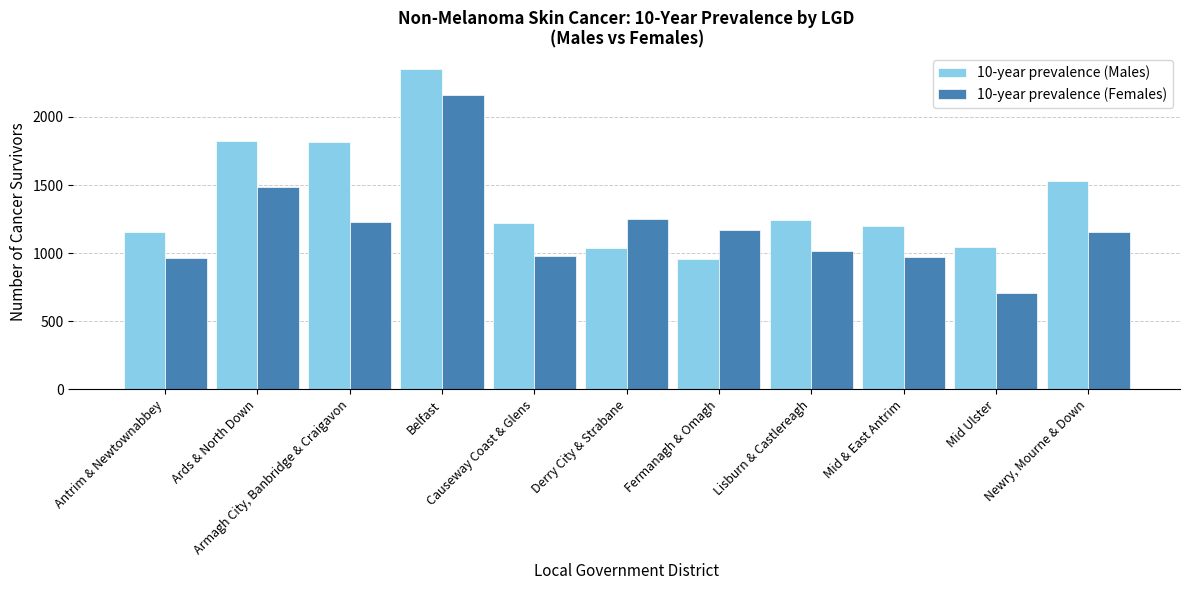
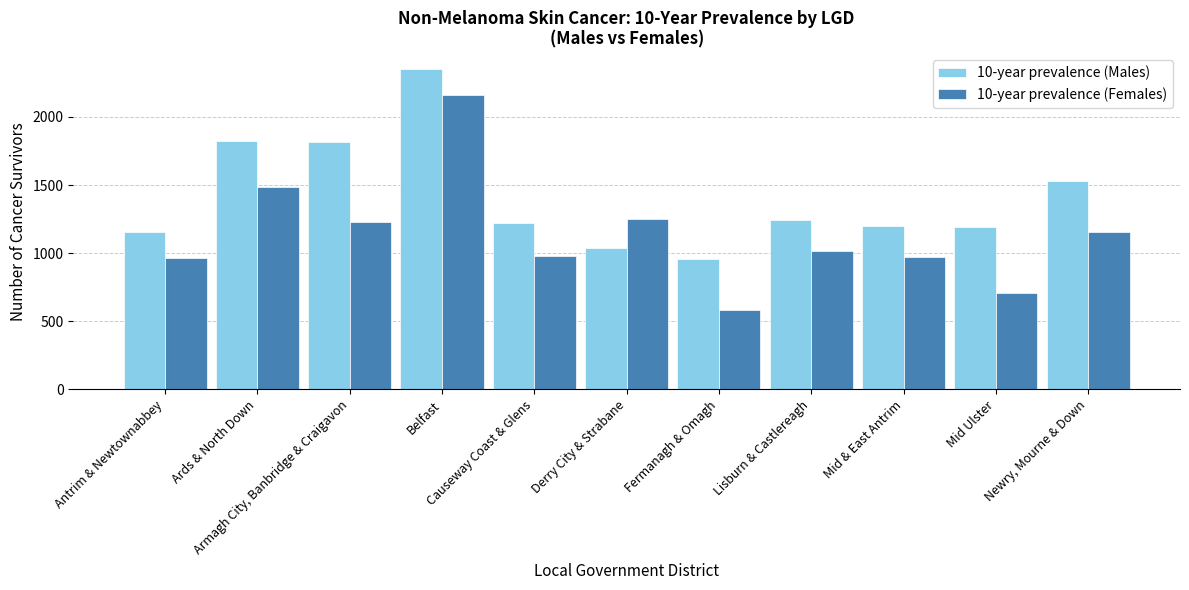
  {
    "10-year prevalence (Males)": {
      "Antrim & Newtownabbey": 1160,
      "Ards & North Down": 1820,
      "Armagh City, Banbridge & Craigavon": 1820,
      "Belfast": 2350,
      "Causeway Coast & Glens": 1220,
      "Derry City & Strabane": 1040,
      "Fermanagh & Omagh": 960,
      "Lisburn & Castlereagh": 1240,
      "Mid & East Antrim": 1200,
-     "Mid Ulster": 1040,
+     "Mid Ulster": 1200,
      "Newry, Mourne & Down": 1530
    },
    "10-year prevalence (Females)": {
      "Antrim & Newtownabbey": 960,
      "Ards & North Down": 1490,
      "Armagh City, Banbridge & Craigavon": 1230,
      "Belfast": 2160,
      "Causeway Coast & Glens": 980,
      "Derry City & Strabane": 1250,
-     "Fermanagh & Omagh": 1170,
+     "Fermanagh & Omagh": 590,
      "Lisburn & Castlereagh": 1020,
      "Mid & East Antrim": 970,
      "Mid Ulster": 710,
      "Newry, Mourne & Down": 1160
    }
  }
